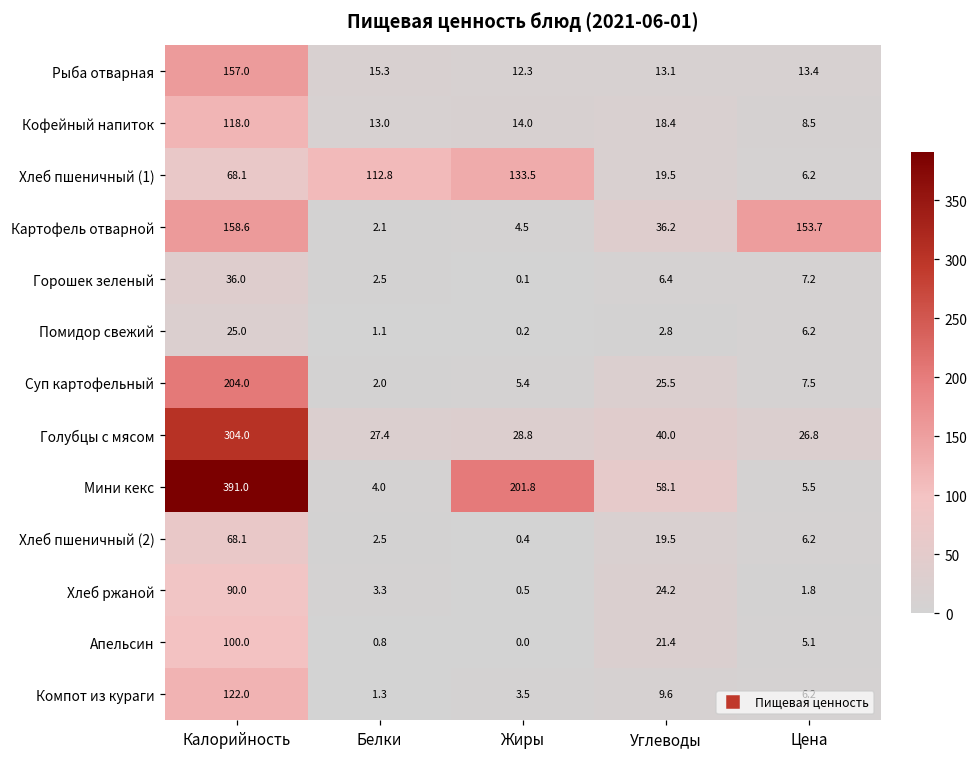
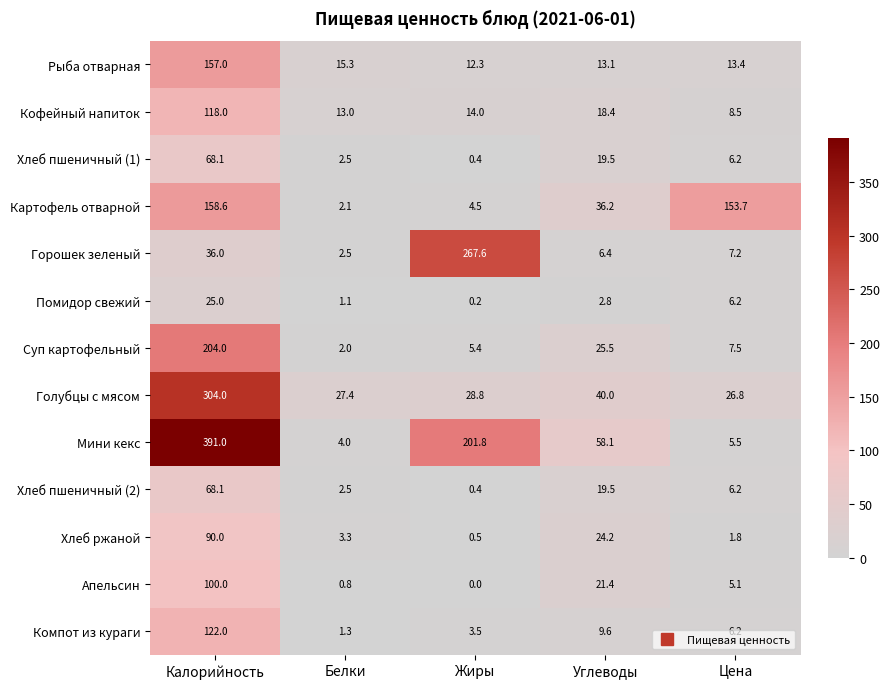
  {
    "Рыба отварная": {
      "Калорийность": 157.0,
      "Белки": 15.3,
      "Жиры": 12.3,
      "Углеводы": 13.1,
      "Цена": 13.4
    },
    "Кофейный напиток": {
      "Калорийность": 118.0,
      "Белки": 13.0,
      "Жиры": 14.0,
      "Углеводы": 18.4,
      "Цена": 8.5
    },
    "Хлеб пшеничный (1)": {
      "Калорийность": 68.1,
-     "Белки": 112.8,
-     "Жиры": 133.5,
+     "Белки": 2.5,
+     "Жиры": 0.4,
      "Углеводы": 19.5,
      "Цена": 6.2
    },
    "Картофель отварной": {
      "Калорийность": 158.6,
      "Белки": 2.1,
      "Жиры": 4.5,
      "Углеводы": 36.2,
      "Цена": 153.7
    },
    "Горошек зеленый": {
      "Калорийность": 36.0,
      "Белки": 2.5,
-     "Жиры": 0.1,
+     "Жиры": 267.6,
      "Углеводы": 6.4,
      "Цена": 7.2
    },
    "Помидор свежий": {
      "Калорийность": 25.0,
      "Белки": 1.1,
      "Жиры": 0.2,
      "Углеводы": 2.8,
      "Цена": 6.2
    },
    "Суп картофельный": {
      "Калорийность": 204.0,
      "Белки": 2.0,
      "Жиры": 5.4,
      "Углеводы": 25.5,
      "Цена": 7.5
    },
    "Голубцы с мясом": {
      "Калорийность": 304.0,
      "Белки": 27.4,
      "Жиры": 28.8,
      "Углеводы": 40.0,
      "Цена": 26.8
    },
    "Мини кекс": {
      "Калорийность": 391.0,
      "Белки": 4.0,
      "Жиры": 201.8,
      "Углеводы": 58.1,
      "Цена": 5.5
    },
    "Хлеб пшеничный (2)": {
      "Калорийность": 68.1,
      "Белки": 2.5,
      "Жиры": 0.4,
      "Углеводы": 19.5,
      "Цена": 6.2
    },
    "Хлеб ржаной": {
      "Калорийность": 90.0,
      "Белки": 3.3,
      "Жиры": 0.5,
      "Углеводы": 24.2,
      "Цена": 1.8
    },
    "Апельсин": {
      "Калорийность": 100.0,
      "Белки": 0.8,
      "Жиры": 0.0,
      "Углеводы": 21.4,
      "Цена": 5.1
    },
    "Компот из кураги": {
      "Калорийность": 122.0,
      "Белки": 1.3,
      "Жиры": 3.5,
      "Углеводы": 9.6
    }
  }
